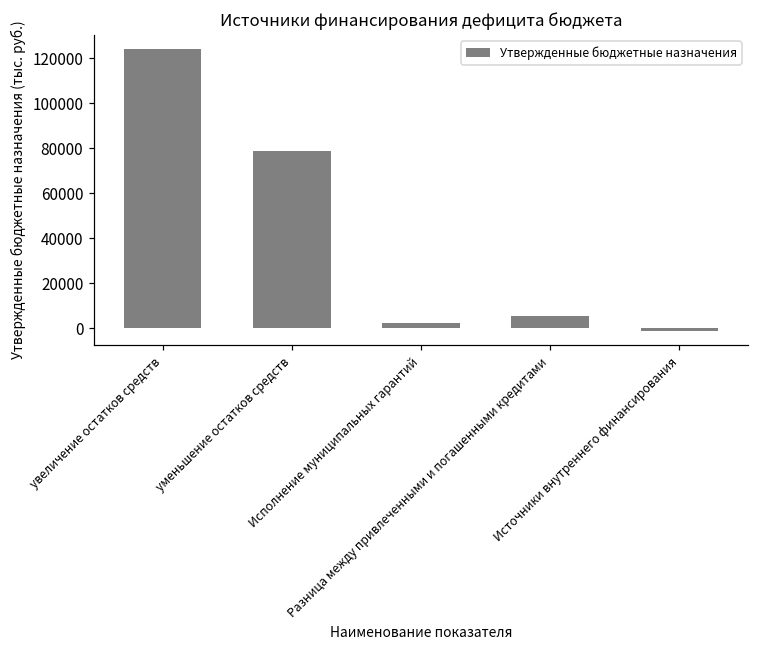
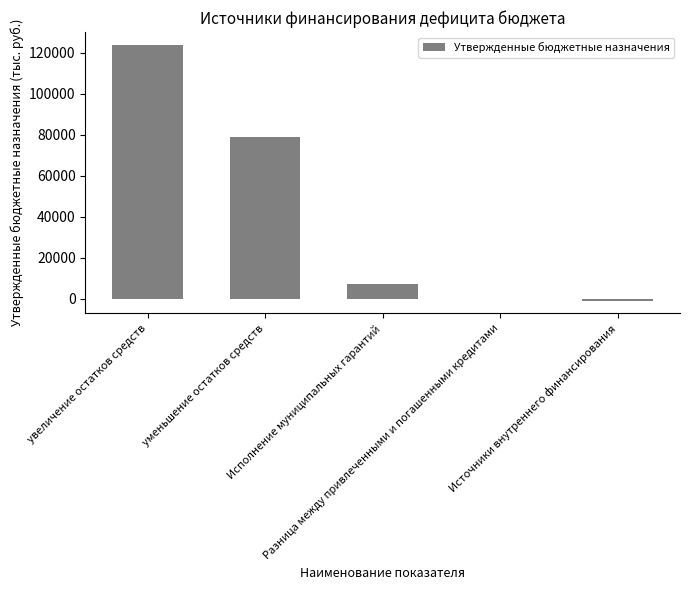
  {
    "увеличение остатков средств": 124000,
    "уменьшение остатков средств": 79000,
-   "Исполнение муниципальных гарантий": 2000,
-   "Разница между привлеченными и погашенными кредитами": 6000
+   "Исполнение муниципальных гарантий": 7000,
+   "Разница между привлеченными и погашенными кредитами": 0
  }
